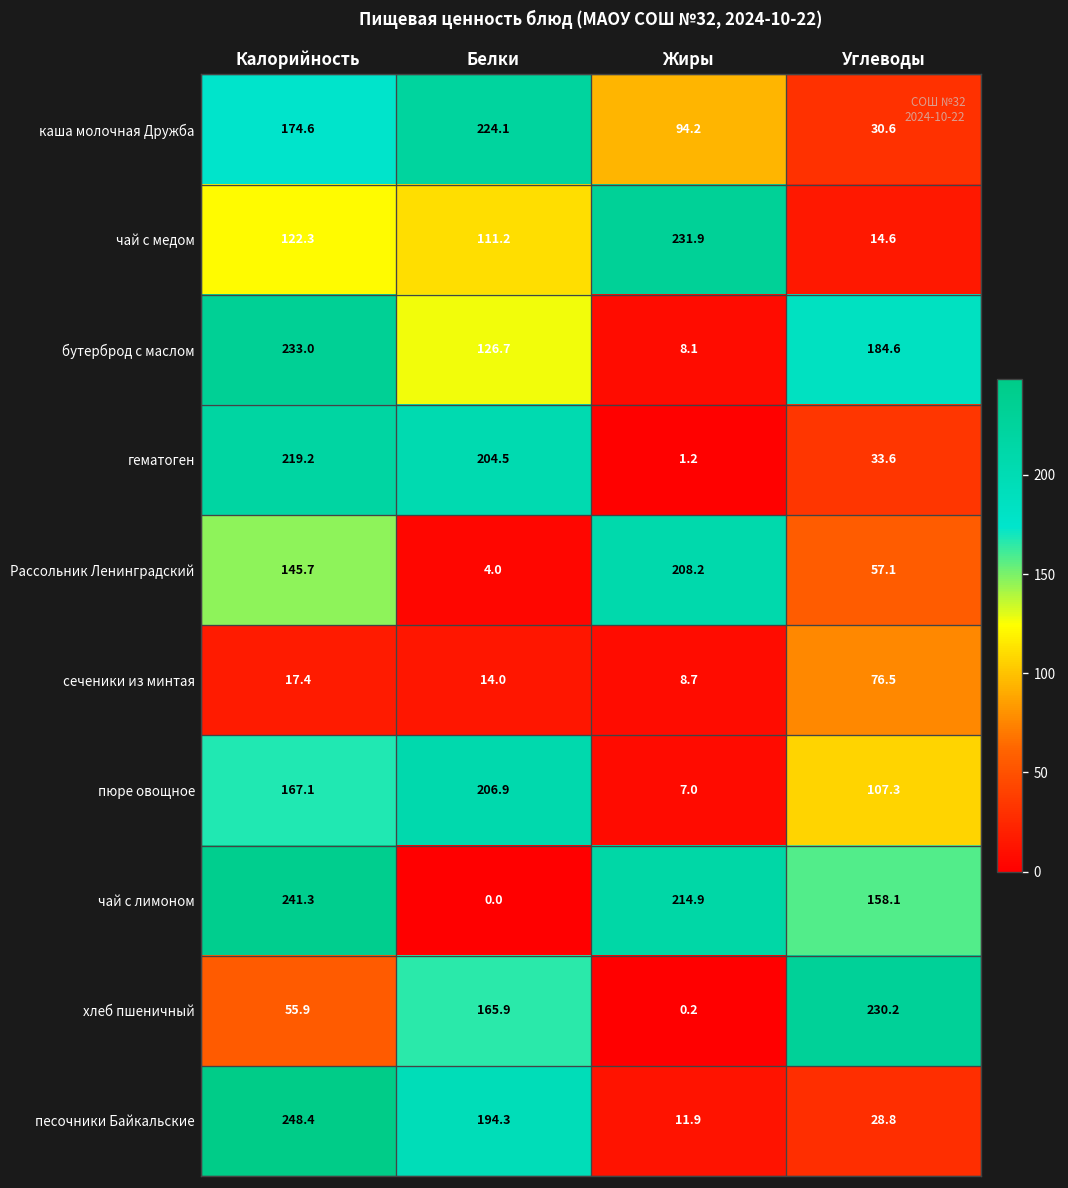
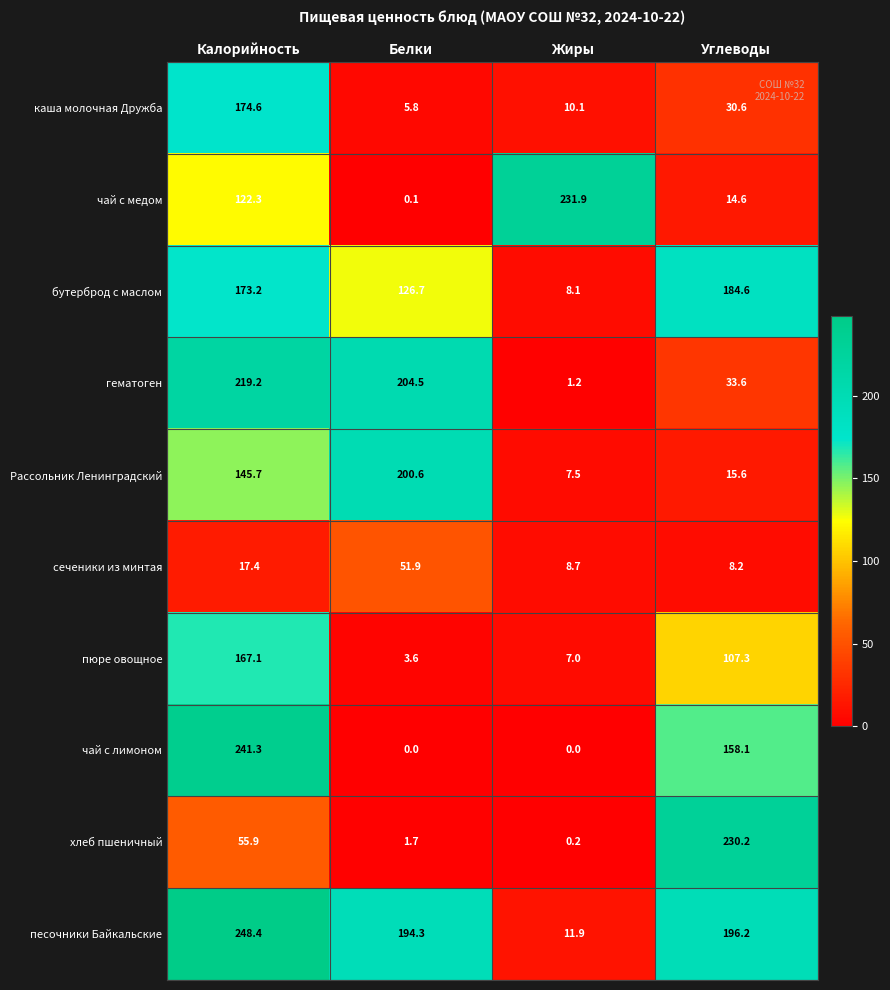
  {
    "каша молочная Дружба": {
      "Калорийность": 174.6,
-     "Белки": 224.1,
-     "Жиры": 94.2
+     "Белки": 5.8,
+     "Жиры": 10.1
    },
    "чай с медом": {
      "Калорийность": 122.3,
-     "Белки": 111.2,
+     "Белки": 0.1,
      "Жиры": 231.9,
      "Углеводы": 14.6
    },
    "бутерброд с маслом": {
-     "Калорийность": 233.0,
+     "Калорийность": 173.2,
      "Белки": 126.7,
      "Жиры": 8.1,
      "Углеводы": 184.6
    },
    "гематоген": {
      "Калорийность": 219.2,
      "Белки": 204.5,
      "Жиры": 1.2,
      "Углеводы": 33.6
    },
    "Рассольник Ленинградский": {
      "Калорийность": 145.7,
-     "Белки": 4.0,
-     "Жиры": 208.2,
-     "Углеводы": 57.1
+     "Белки": 200.6,
+     "Жиры": 7.5,
+     "Углеводы": 15.6
    },
    "сеченики из минтая": {
      "Калорийность": 17.4,
-     "Белки": 14.0,
+     "Белки": 51.9,
      "Жиры": 8.7,
-     "Углеводы": 76.5
+     "Углеводы": 8.2
    },
    "пюре овощное": {
      "Калорийность": 167.1,
-     "Белки": 206.9,
+     "Белки": 3.6,
      "Жиры": 7.0,
      "Углеводы": 107.3
    },
    "чай с лимоном": {
      "Калорийность": 241.3,
      "Белки": 0.0,
-     "Жиры": 214.9,
+     "Жиры": 0.0,
      "Углеводы": 158.1
    },
    "хлеб пшеничный": {
      "Калорийность": 55.9,
-     "Белки": 165.9,
+     "Белки": 1.7,
      "Жиры": 0.2,
      "Углеводы": 230.2
    },
    "песочники Байкальские": {
      "Калорийность": 248.4,
      "Белки": 194.3,
      "Жиры": 11.9,
-     "Углеводы": 28.8
+     "Углеводы": 196.2
    }
  }
